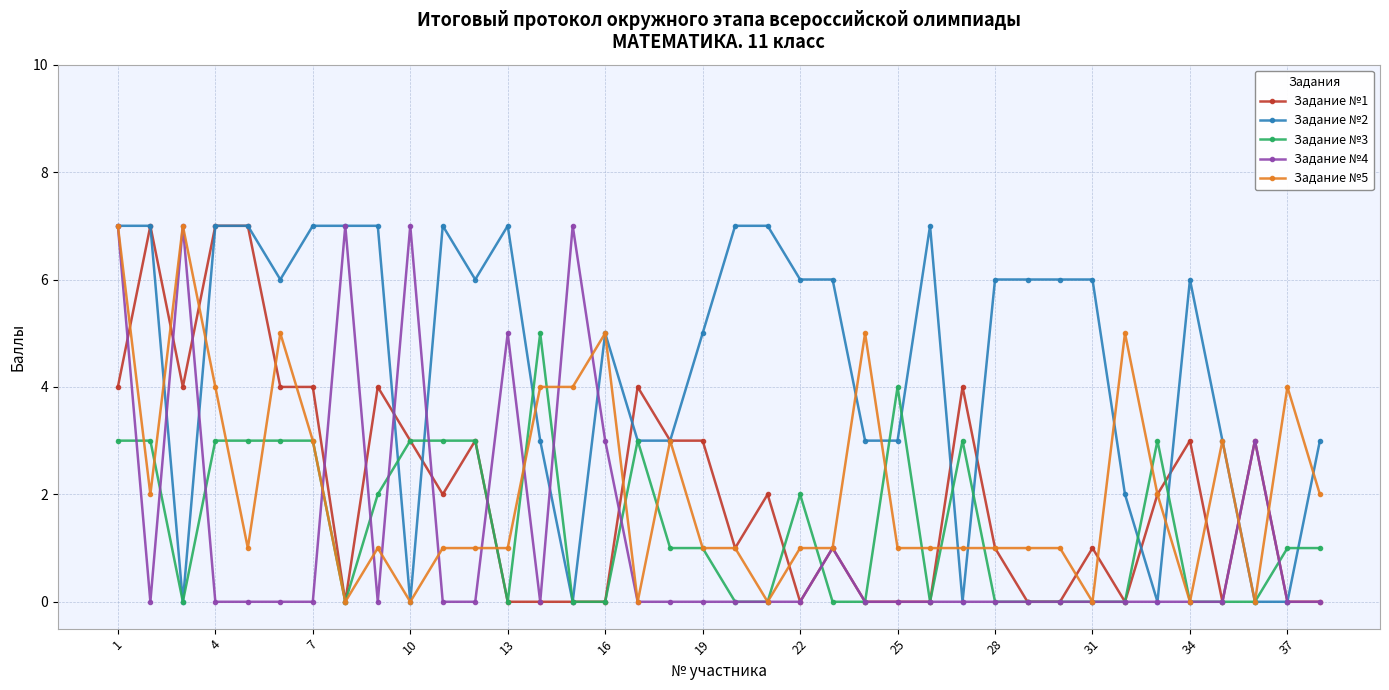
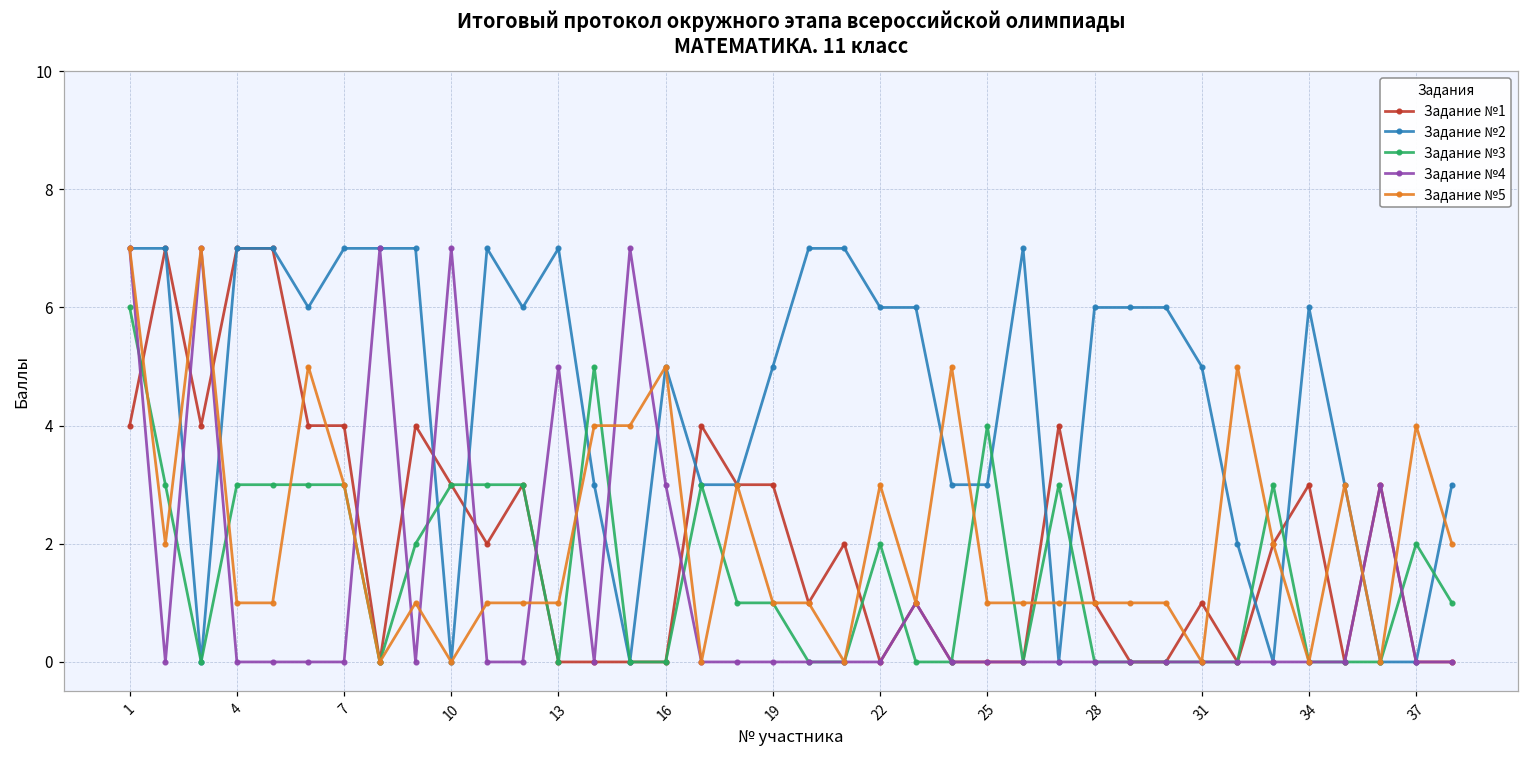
  {
    "Задание №1": {
      "1": 4,
      "7": 4,
      "19": 3,
      "31": 1,
      "34": 3
    },
    "Задание №2": {
      "7": 7,
      "13": 7,
      "19": 5,
      "22": 6,
      "25": 3,
      "28": 6,
-     "31": 6,
+     "31": 5,
      "34": 6
    },
    "Задание №3": {
-     "1": 3,
+     "1": 6,
      "4": 3,
      "22": 2,
      "25": 4,
-     "37": 1
+     "37": 2
    },
    "Задание №4": {
      "4": 0,
      "7": 0,
      "10": 7,
      "13": 5,
      "16": 3,
      "19": 0
    },
    "Задание №5": {
-     "4": 4,
+     "4": 1,
      "13": 1,
-     "22": 1,
+     "22": 3,
      "25": 1,
      "37": 4
    }
  }
